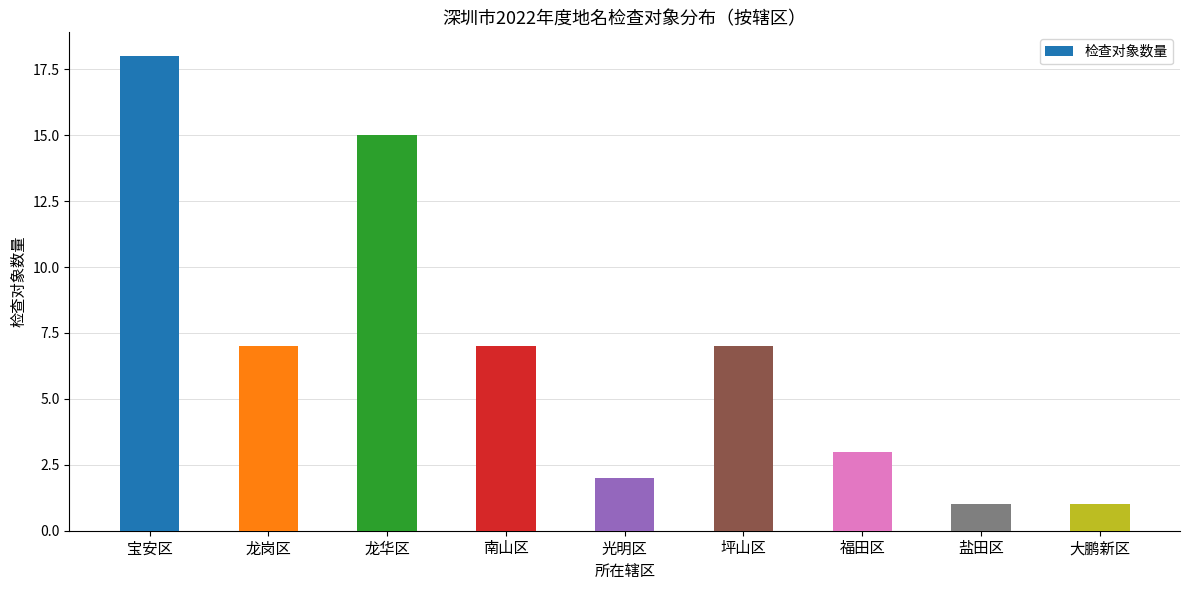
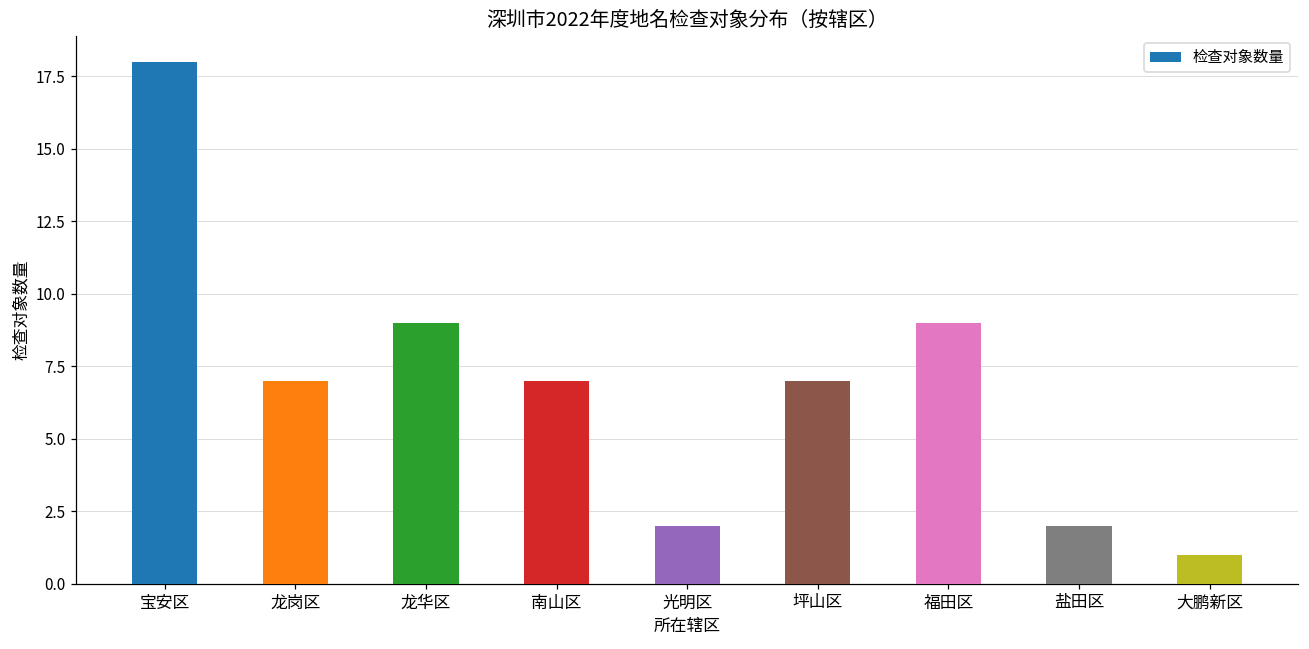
  {
    "宝安区": 18,
    "龙岗区": 7,
-   "龙华区": 15,
+   "龙华区": 9,
    "南山区": 7,
    "光明区": 2,
    "坪山区": 7,
-   "福田区": 3,
-   "盐田区": 1,
+   "福田区": 9,
+   "盐田区": 2,
    "大鹏新区": 1
  }
